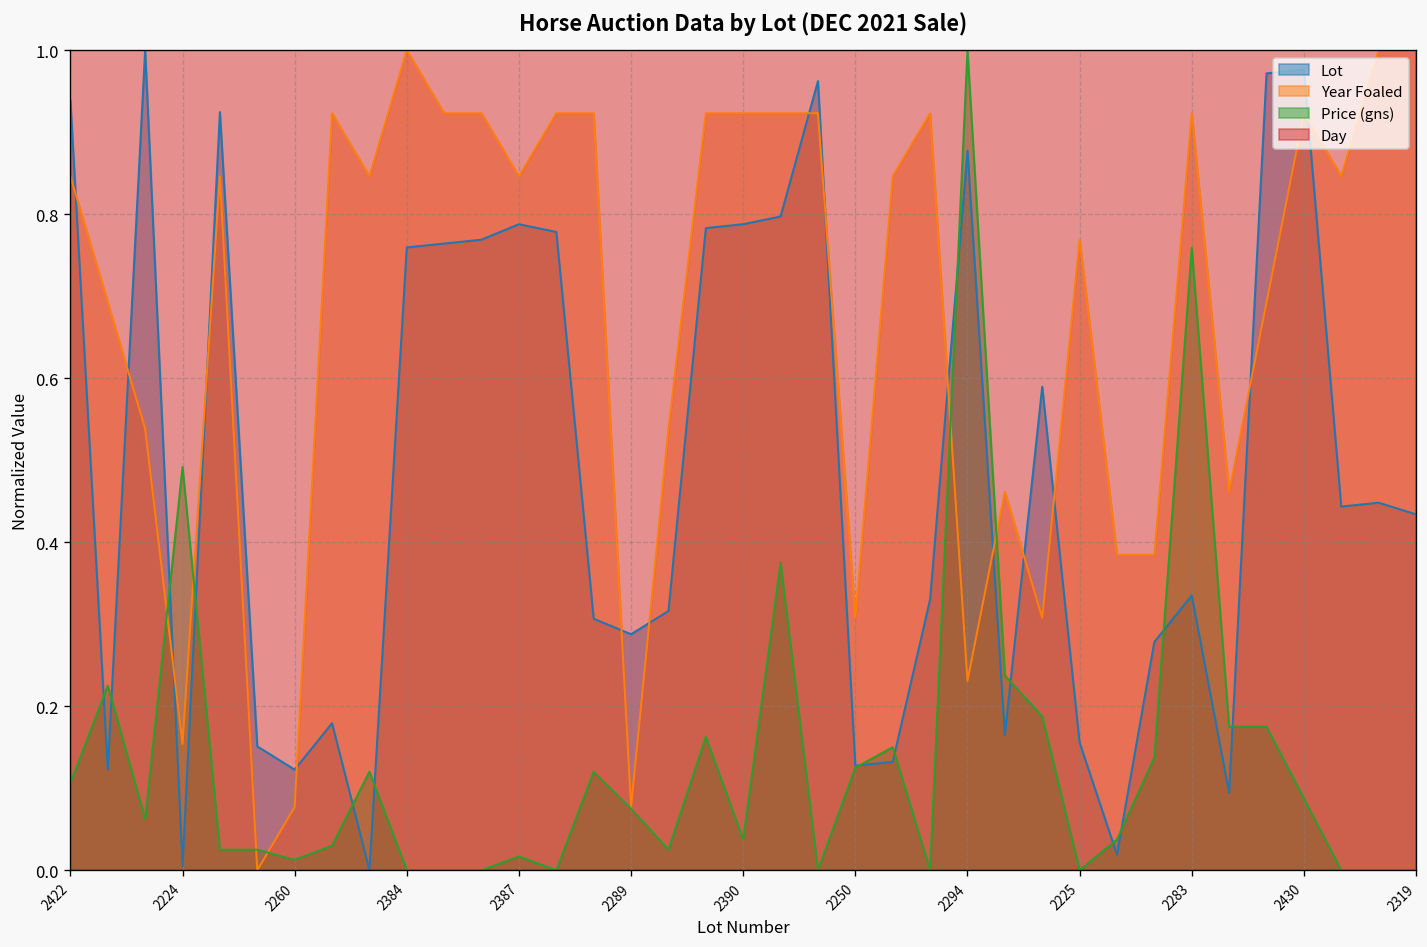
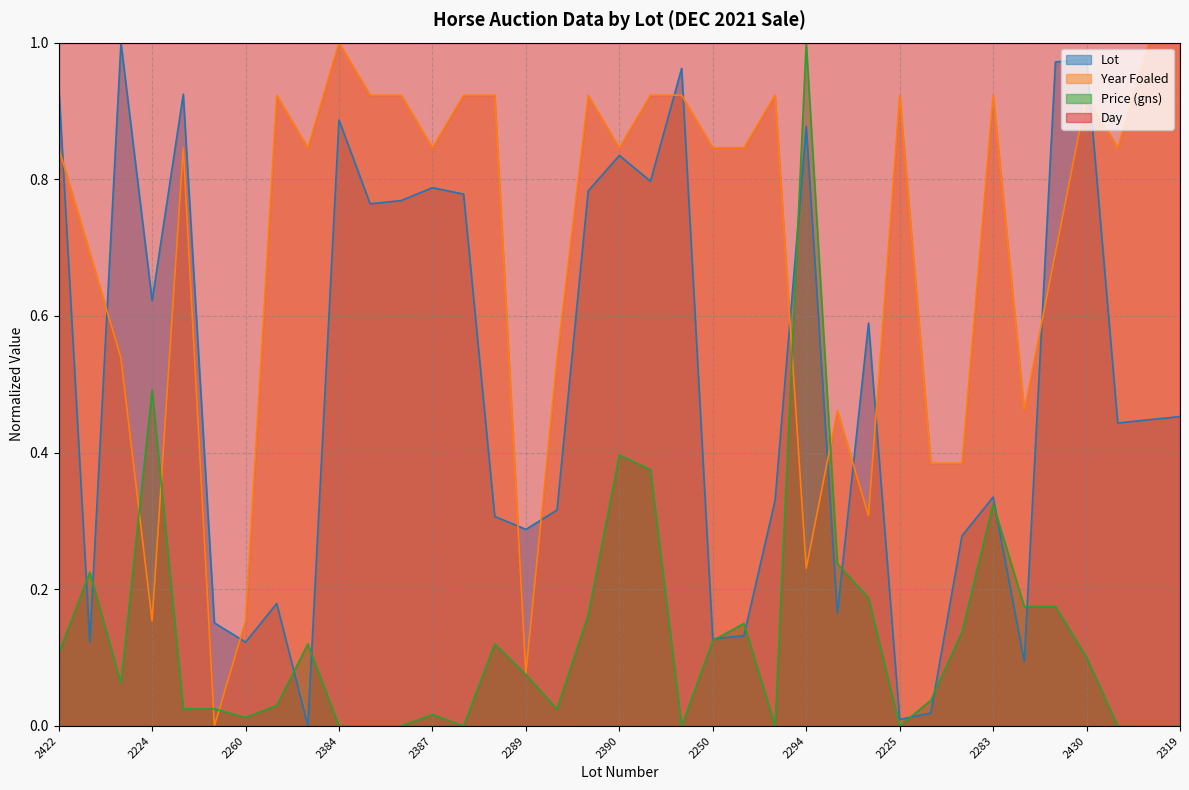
  {
    "Lot": {
      "2422": 0.94,
-     "2224": 0.00,
+     "2224": 0.62,
      "2260": 0.12,
-     "2384": 0.76,
+     "2384": 0.89,
      "2387": 0.79,
      "2289": 0.29,
-     "2390": 0.79,
+     "2390": 0.83,
      "2294": 0.88,
-     "2225": 0.16,
+     "2225": 0.01,
      "2283": 0.33,
-     "2319": 0.43
+     "2319": 0.45
    },
    "Year Foaled": {
      "2422": 0.85,
      "2224": 0.15,
-     "2260": 0.08,
+     "2260": 0.15,
      "2387": 0.85,
-     "2390": 0.92,
-     "2250": 0.31,
+     "2390": 0.85,
+     "2250": 0.85,
      "2294": 0.23,
-     "2225": 0.77,
+     "2225": 0.92,
      "2283": 0.92
    },
    "Price (gns)": {
      "2422": 0.11,
      "2224": 0.49,
      "2260": 0.01,
      "2384": 0.00,
      "2387": 0.02,
-     "2390": 0.04,
+     "2390": 0.40,
      "2225": 0.00,
-     "2283": 0.76,
-     "2430": 0.09,
+     "2283": 0.32,
+     "2430": 0.10,
      "2319": 0.00
    },
    "Day": {
      "2422": 1.00,
      "2224": 1.00,
      "2260": 1.00,
      "2387": 1.00,
      "2289": 1.00,
      "2390": 1.00,
      "2250": 1.00,
      "2225": 1.00,
      "2283": 1.00,
      "2430": 1.00
    }
  }
